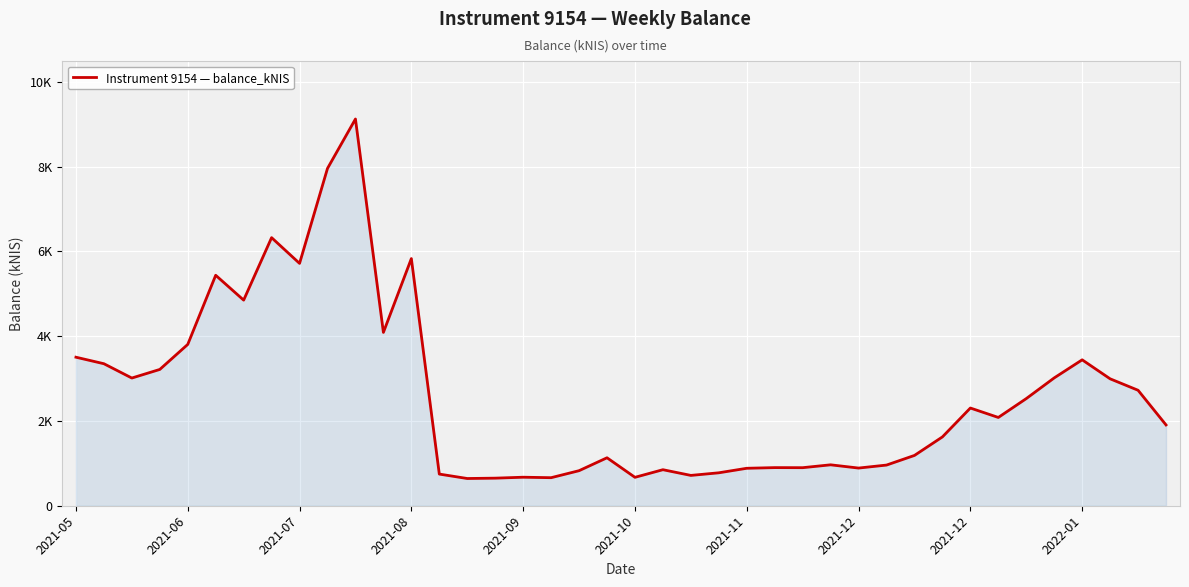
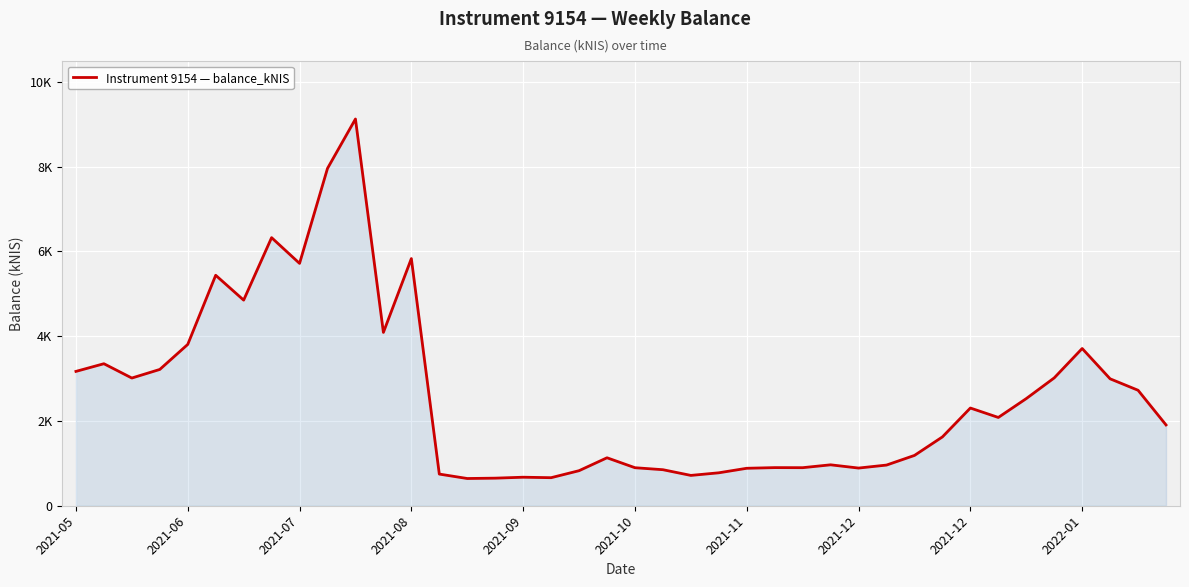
  {
-   "2021-05": 3500,
+   "2021-05": 3200,
    "2021-06": 3800,
    "2021-07": 5700,
    "2021-08": 5800,
    "2021-09": 700,
-   "2021-10": 700,
+   "2021-10": 900,
    "2021-11": 900,
-   "2022-01": 3400
+   "2022-01": 3700
  }
